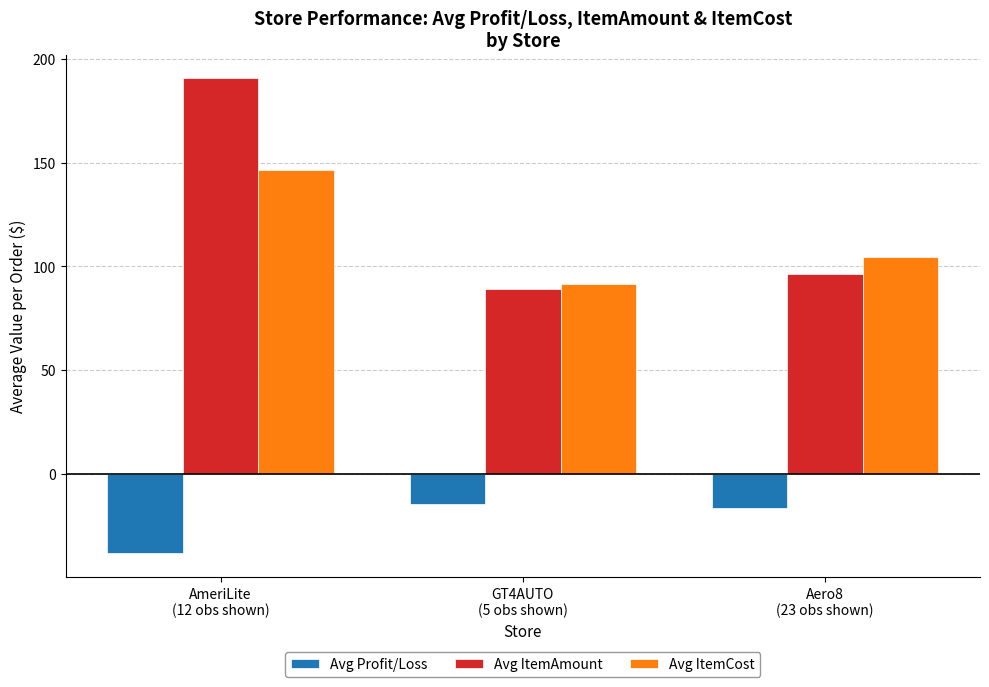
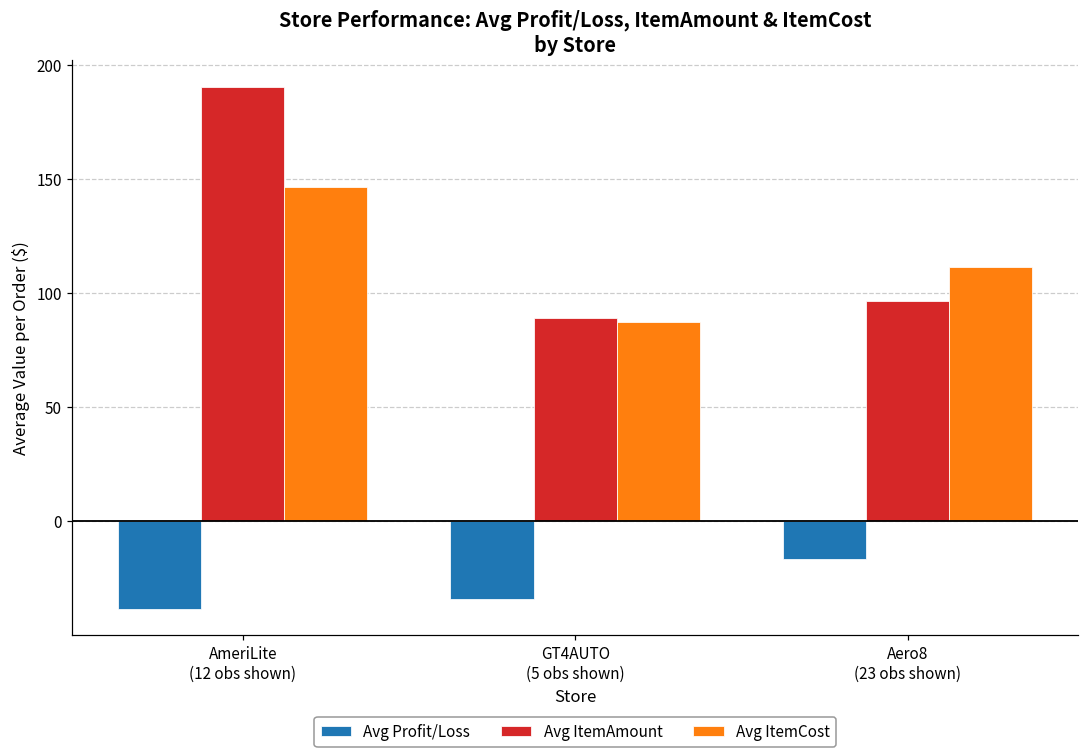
  {
    "Avg Profit/Loss": {
      "AmeriLite (12 obs shown)": -38,
-     "GT4AUTO (5 obs shown)": -14,
+     "GT4AUTO (5 obs shown)": -34,
      "Aero8 (23 obs shown)": -17
    },
    "Avg ItemAmount": {
      "AmeriLite (12 obs shown)": 191,
      "GT4AUTO (5 obs shown)": 89,
      "Aero8 (23 obs shown)": 96
    },
    "Avg ItemCost": {
      "AmeriLite (12 obs shown)": 147,
-     "GT4AUTO (5 obs shown)": 92,
-     "Aero8 (23 obs shown)": 105
+     "GT4AUTO (5 obs shown)": 87,
+     "Aero8 (23 obs shown)": 112
    }
  }
